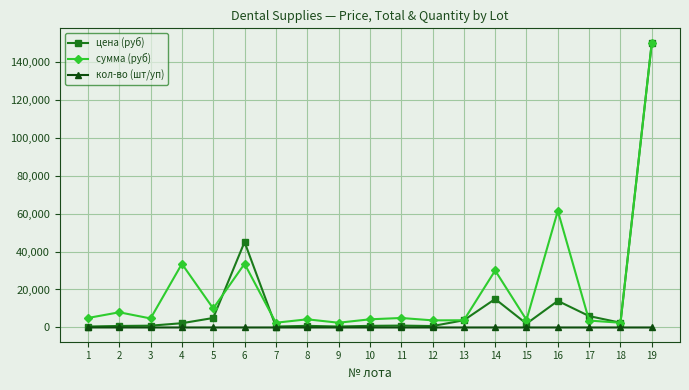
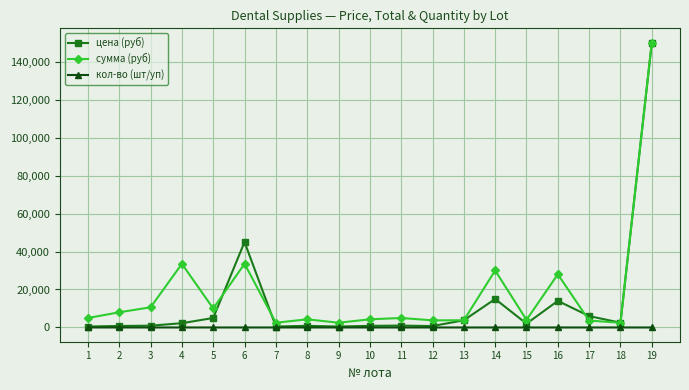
  {
    "сумма (руб)": {
      "1": "5,000",
      "2": "8,000",
-     "3": "5,000",
+     "3": "11,000",
      "4": "34,000",
      "5": "10,000",
      "6": "34,000",
      "7": "3,000",
      "8": "4,000",
      "9": "3,000",
      "10": "4,000",
      "11": "5,000",
      "12": "4,000",
      "14": "30,000",
      "15": "4,000",
-     "16": "61,000",
+     "16": "28,000",
      "17": "4,000"
    }
  }
